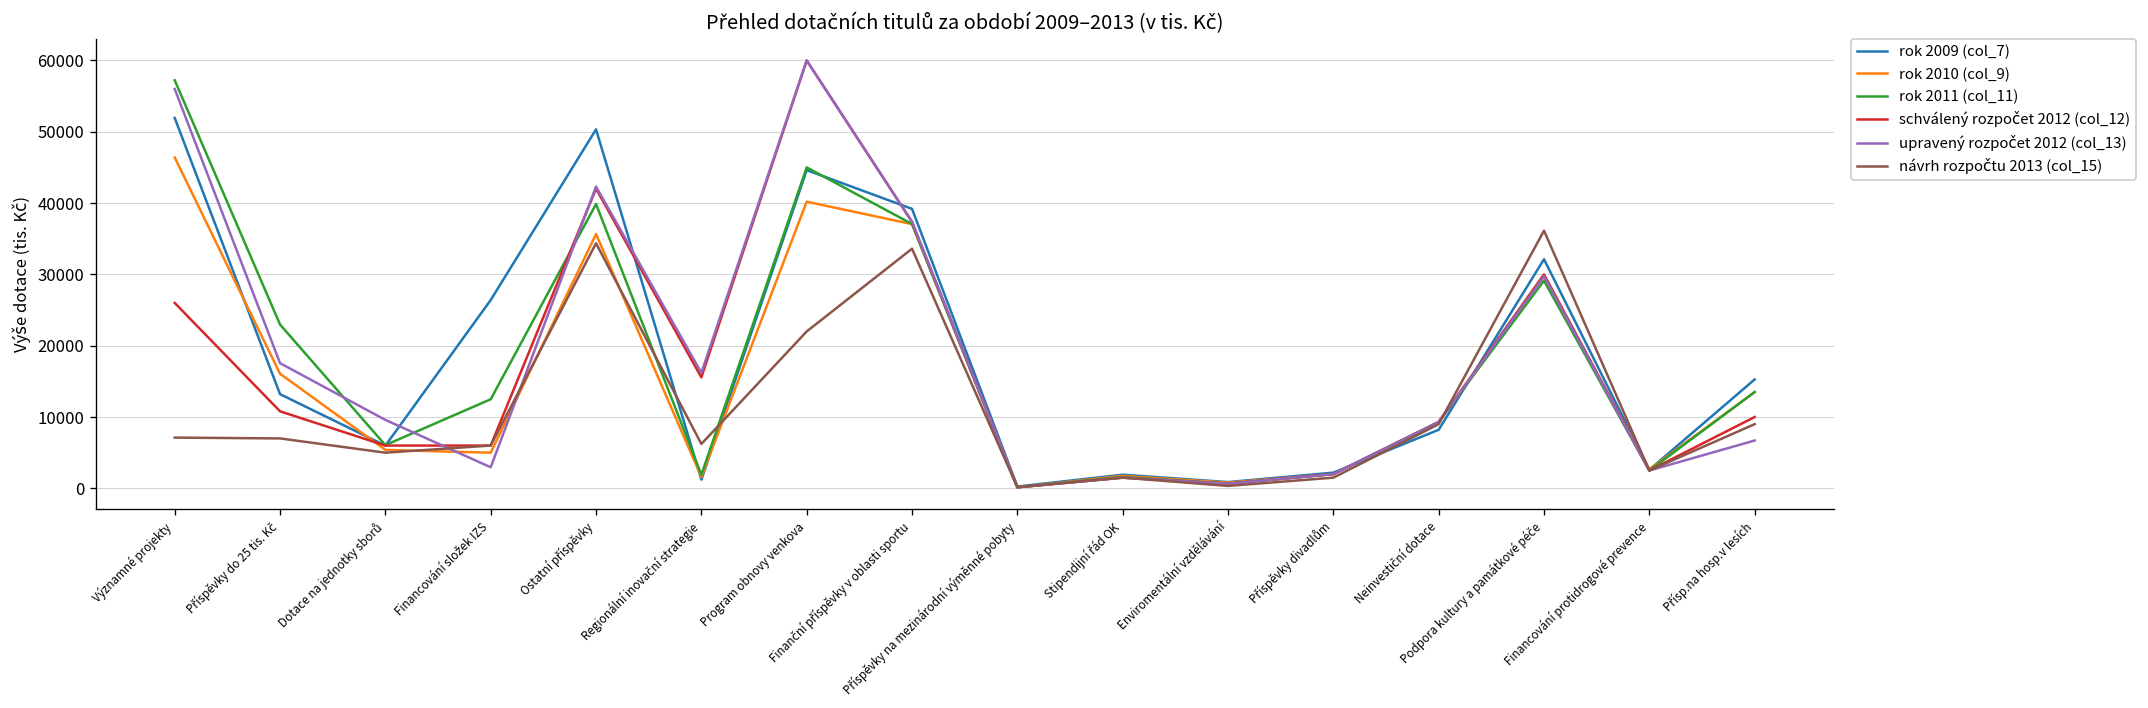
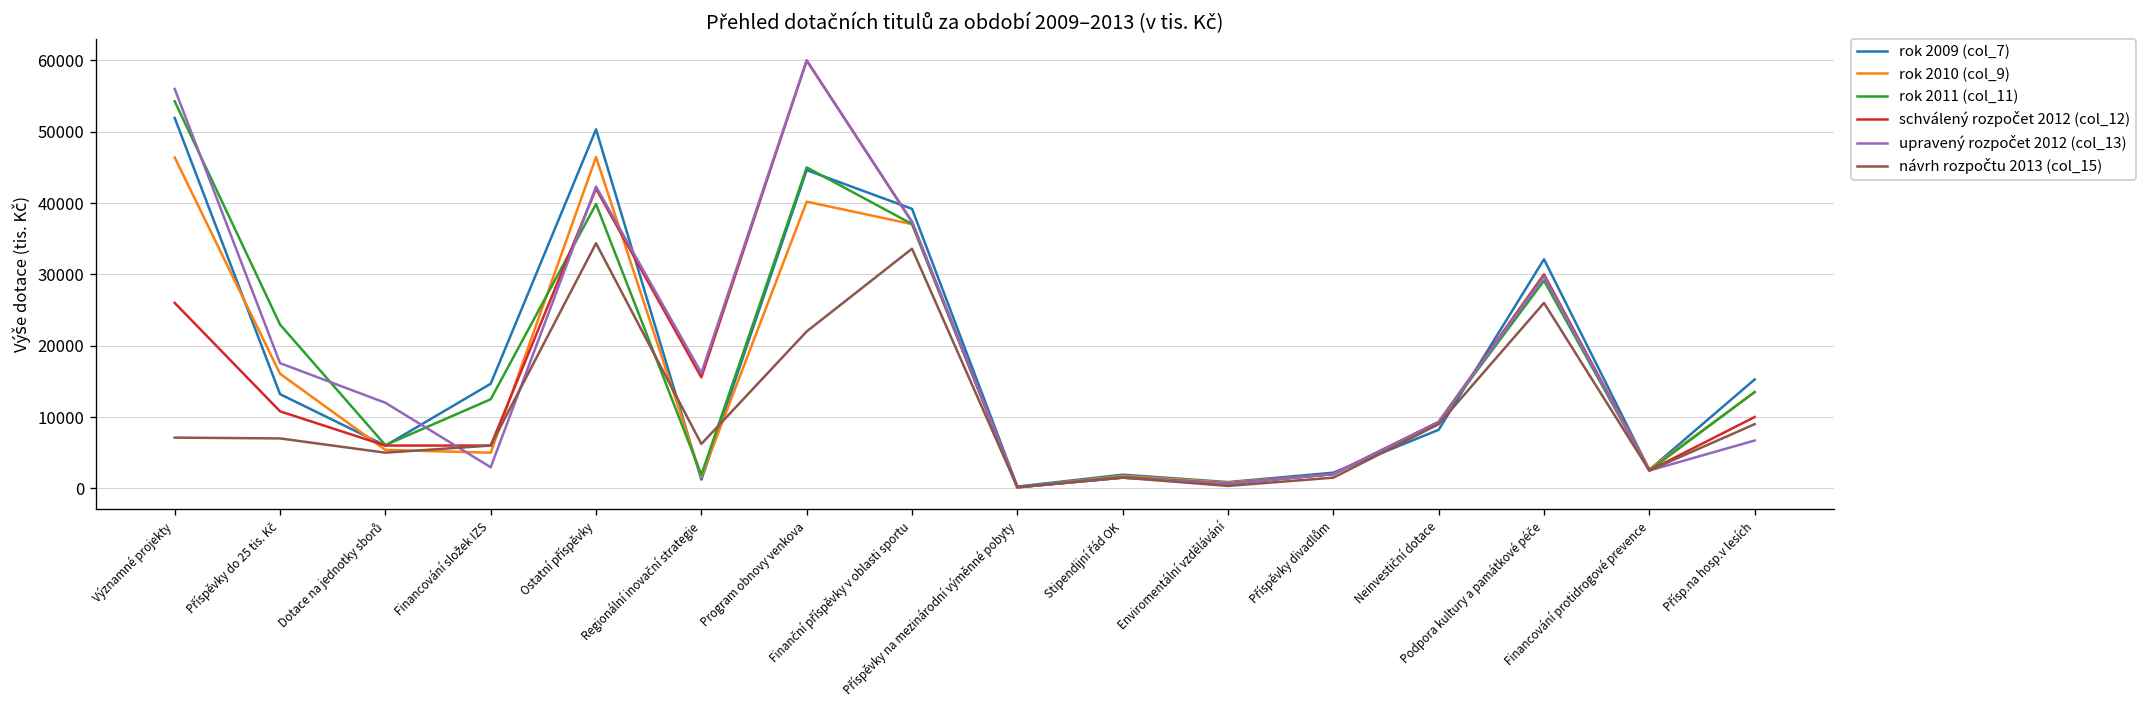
  {
    "rok 2009 (col_7)": {
      "Významné projekty": 52000,
      "Příspěvky do 25 tis. Kč": 13000,
-     "Financování složek IZS": 26000,
+     "Financování složek IZS": 15000,
      "Ostatní příspěvky": 50000,
      "Finanční příspěvky v oblasti sportu": 39000,
      "Neinvestiční dotace": 8000,
      "Podpora kultury a památkové péče": 32000,
      "Přísp.na hosp.v lesích": 15000
    },
    "rok 2010 (col_9)": {
      "Významné projekty": 46000,
      "Příspěvky do 25 tis. Kč": 16000,
      "Financování složek IZS": 5000,
-     "Ostatní příspěvky": 36000,
+     "Ostatní příspěvky": 46000,
      "Program obnovy venkova": 40000
    },
    "rok 2011 (col_11)": {
-     "Významné projekty": 57000,
+     "Významné projekty": 54000,
      "Příspěvky do 25 tis. Kč": 23000,
      "Financování složek IZS": 12000,
      "Ostatní příspěvky": 40000,
      "Podpora kultury a památkové péče": 29000
    },
    "schválený rozpočet 2012 (col_12)": {
      "Významné projekty": 26000,
      "Příspěvky do 25 tis. Kč": 11000,
      "Regionální inovační strategie": 16000,
      "Přísp.na hosp.v lesích": 10000
    },
    "upravený rozpočet 2012 (col_13)": {
      "Významné projekty": 56000,
      "Příspěvky do 25 tis. Kč": 18000,
-     "Dotace na jednotky sborů": 10000,
+     "Dotace na jednotky sborů": 12000,
      "Financování složek IZS": 3000,
      "Regionální inovační strategie": 16000,
      "Přísp.na hosp.v lesích": 7000
    },
    "návrh rozpočtu 2013 (col_15)": {
      "Významné projekty": 7000,
      "Příspěvky do 25 tis. Kč": 7000,
      "Ostatní příspěvky": 34000,
      "Regionální inovační strategie": 6000,
      "Program obnovy venkova": 22000,
      "Finanční příspěvky v oblasti sportu": 34000,
      "Příspěvky divadlům": 2000,
-     "Podpora kultury a památkové péče": 36000,
+     "Podpora kultury a památkové péče": 26000,
      "Přísp.na hosp.v lesích": 9000
    }
  }
